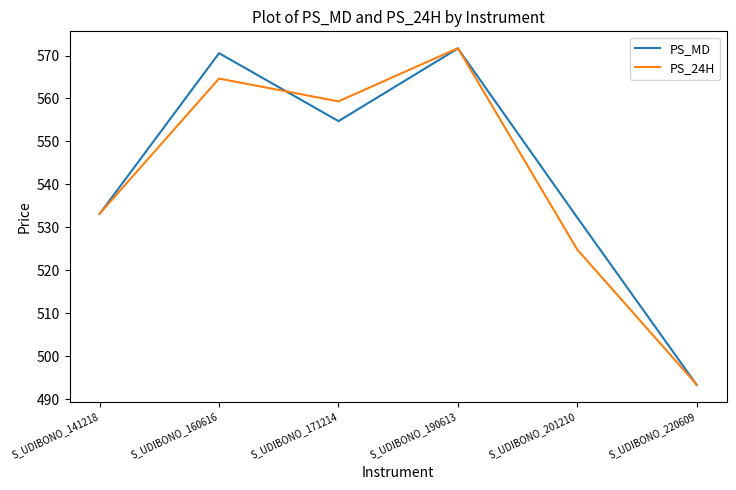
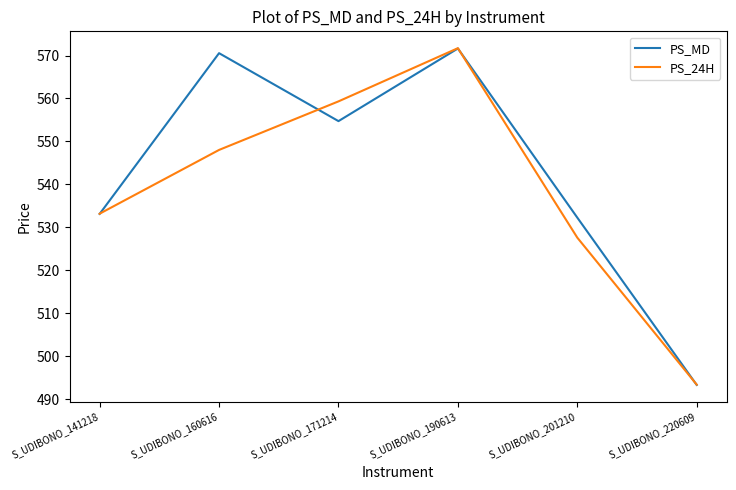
  {
    "PS_MD": {
      "S_UDIBONO_160616": 571,
      "S_UDIBONO_171214": 555,
      "S_UDIBONO_201210": 532
    },
    "PS_24H": {
-     "S_UDIBONO_160616": 565,
+     "S_UDIBONO_160616": 548,
      "S_UDIBONO_171214": 559,
-     "S_UDIBONO_201210": 525
+     "S_UDIBONO_201210": 528
    }
  }
